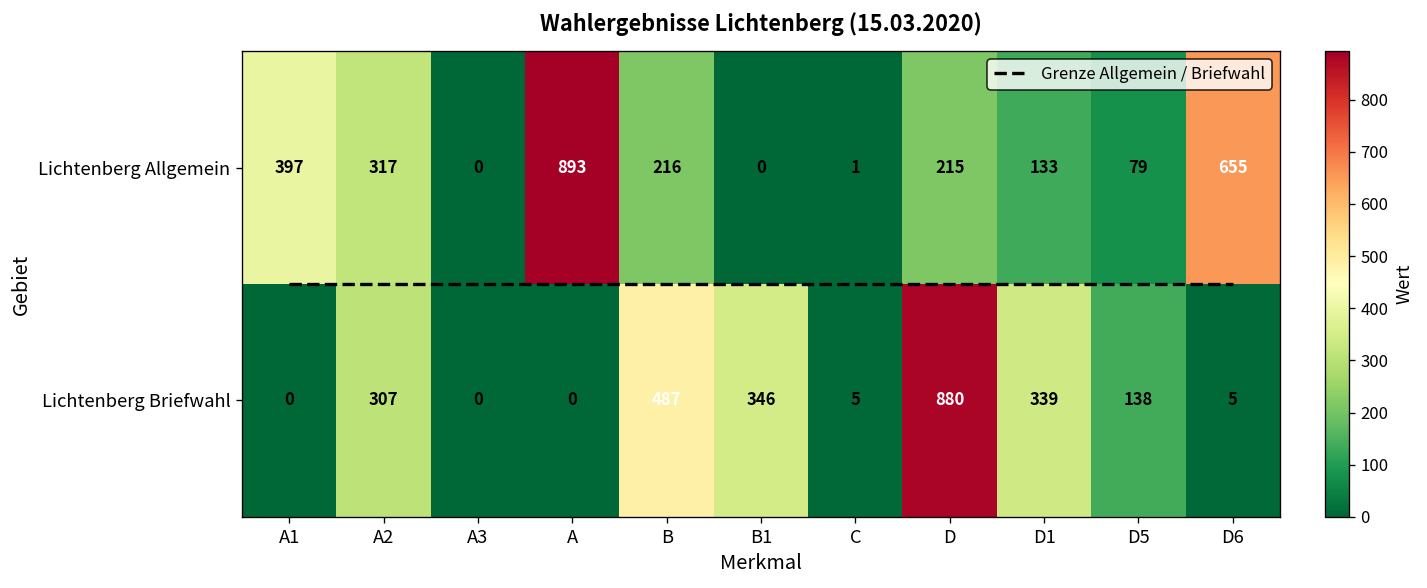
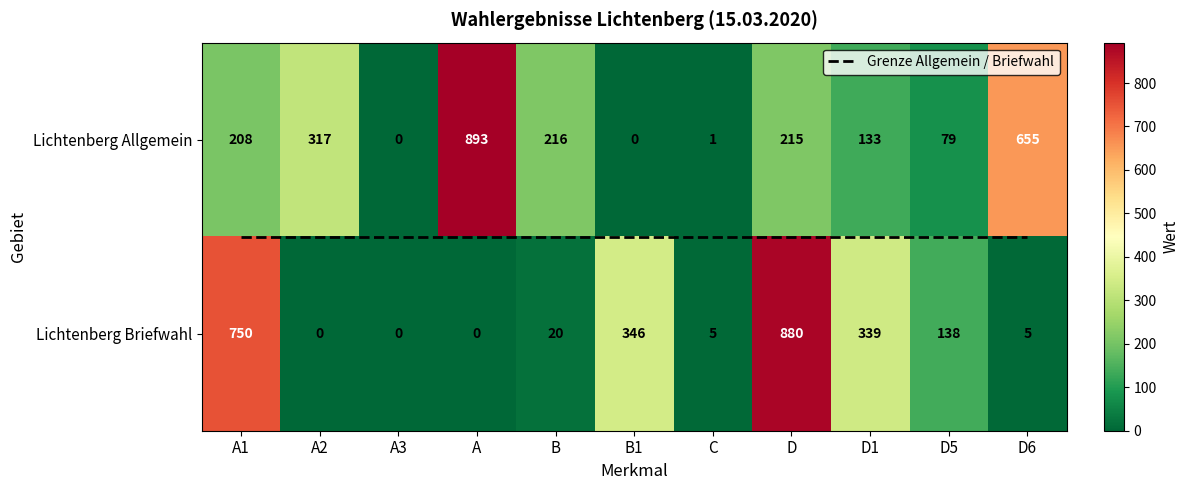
  {
    "Lichtenberg Allgemein": {
-     "A1": 397,
+     "A1": 208,
      "A2": 317,
      "A3": 0,
      "A": 893,
      "B": 216,
      "B1": 0,
      "C": 1,
      "D": 215,
      "D1": 133,
      "D5": 79,
      "D6": 655
    },
    "Lichtenberg Briefwahl": {
-     "A1": 0,
-     "A2": 307,
+     "A1": 750,
+     "A2": 0,
      "A3": 0,
      "A": 0,
-     "B": 487,
+     "B": 20,
      "B1": 346,
      "C": 5,
      "D": 880,
      "D1": 339,
      "D5": 138,
      "D6": 5
    }
  }
